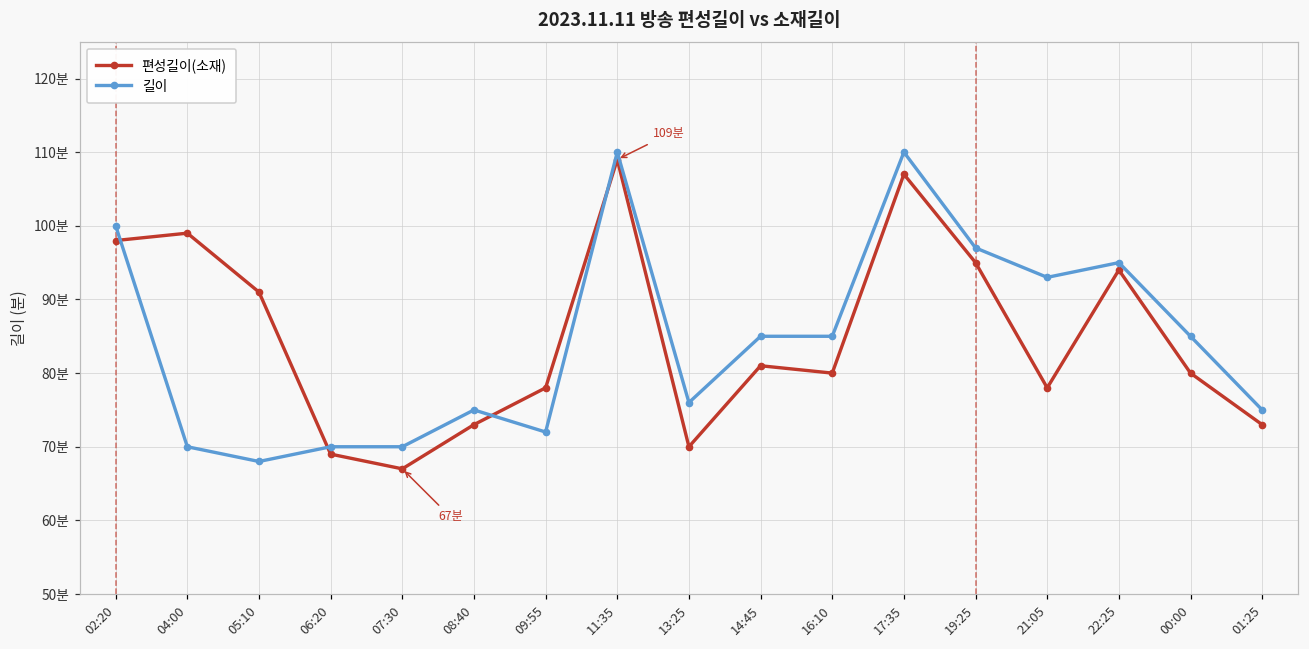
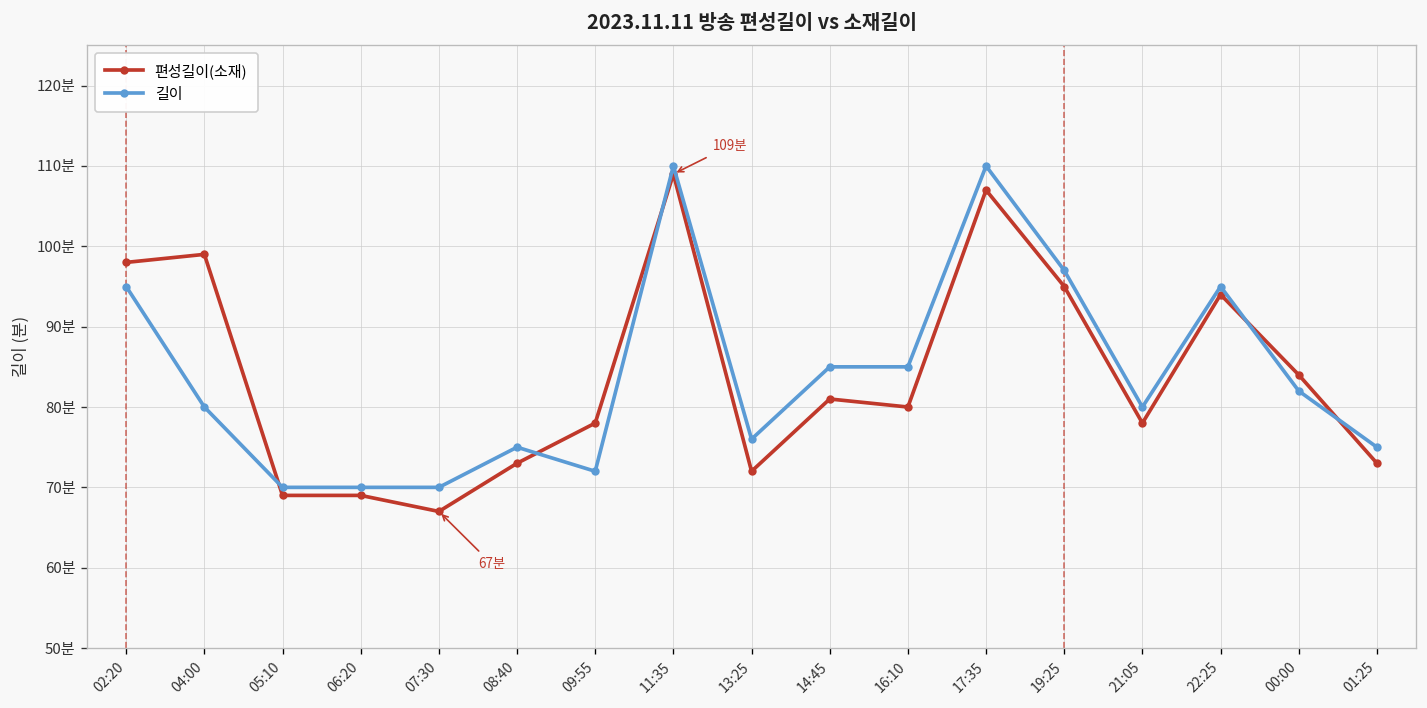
  {
    "편성길이(소재)": {
      "02:20": "98분",
      "04:00": "99분",
-     "05:10": "91분",
+     "05:10": "69분",
      "06:20": "69분",
      "08:40": "73분",
      "09:55": "78분",
-     "13:25": "70분",
+     "13:25": "72분",
      "14:45": "81분",
      "16:10": "80분",
      "17:35": "107분",
      "19:25": "95분",
      "21:05": "78분",
      "22:25": "94분",
-     "00:00": "80분",
+     "00:00": "84분",
      "01:25": "73분"
    },
    "길이": {
-     "02:20": "100분",
-     "04:00": "70분",
-     "05:10": "68분",
+     "02:20": "95분",
+     "04:00": "80분",
+     "05:10": "70분",
      "06:20": "70분",
      "07:30": "70분",
      "08:40": "75분",
      "09:55": "72분",
      "13:25": "76분",
      "14:45": "85분",
      "16:10": "85분",
      "17:35": "110분",
      "19:25": "97분",
-     "21:05": "93분",
+     "21:05": "80분",
      "22:25": "95분",
-     "00:00": "85분",
+     "00:00": "82분",
      "01:25": "75분"
    }
  }
